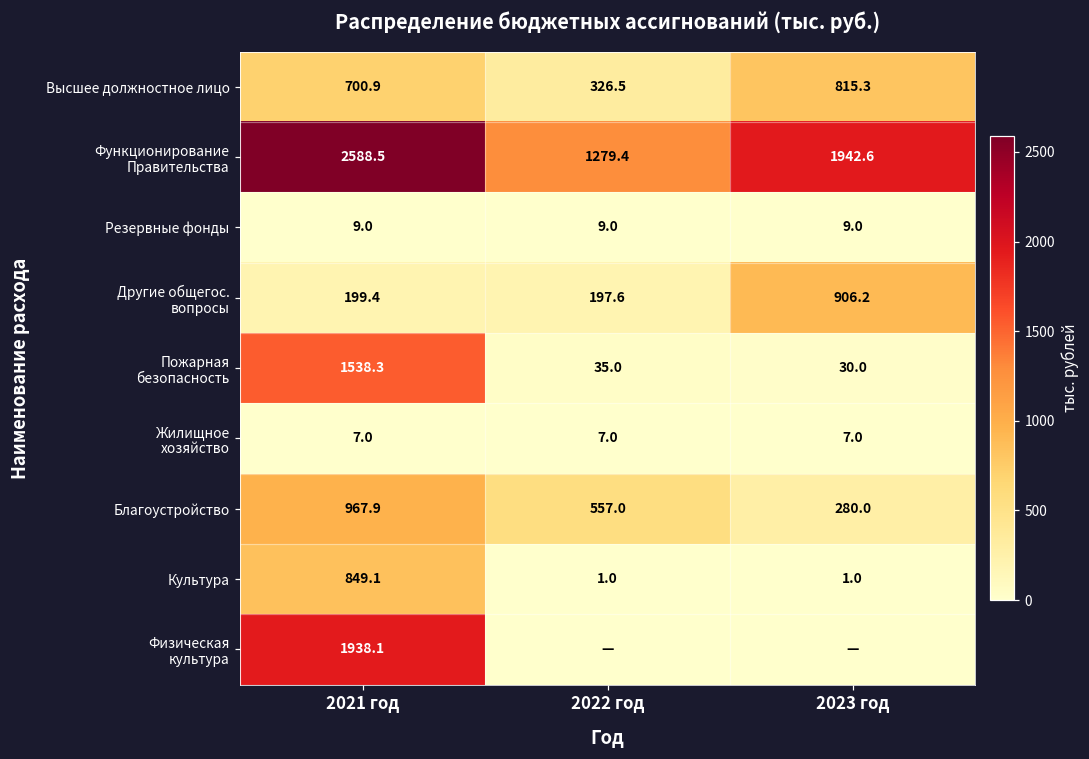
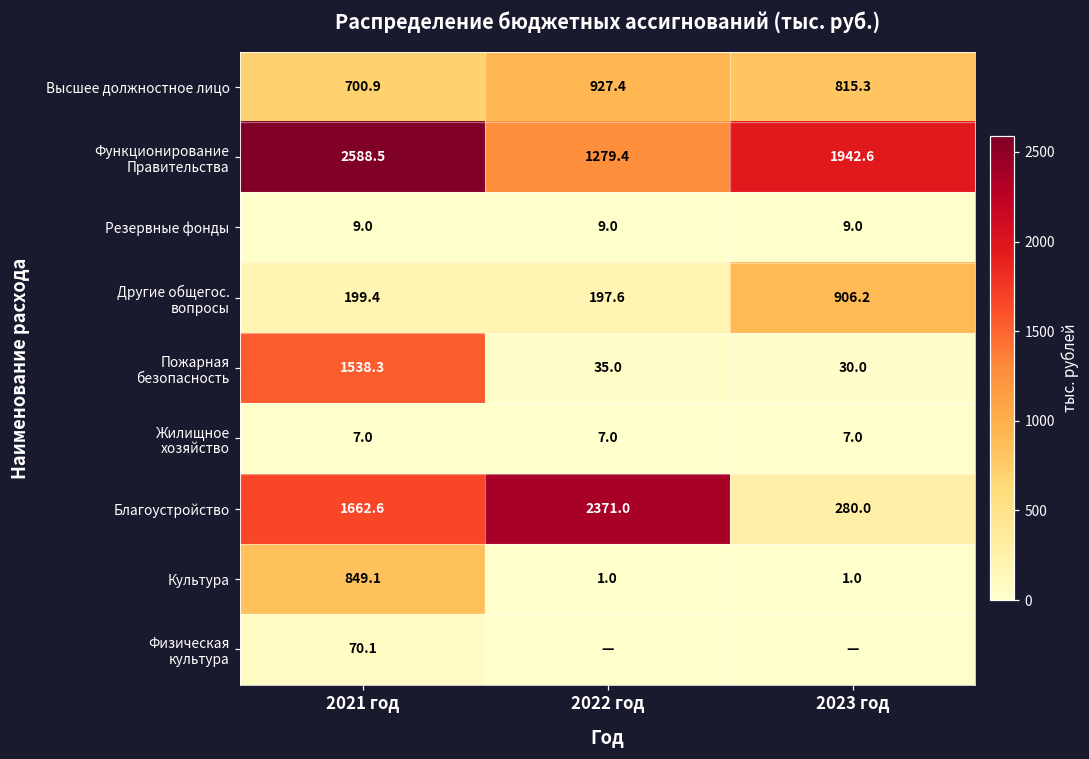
  {
    "Высшее должностное лицо": {
      "2021 год": 700.9,
-     "2022 год": 326.5,
+     "2022 год": 927.4,
      "2023 год": 815.3
    },
    "Функционирование Правительства": {
      "2021 год": 2588.5,
      "2022 год": 1279.4,
      "2023 год": 1942.6
    },
    "Резервные фонды": {
      "2021 год": 9.0,
      "2022 год": 9.0,
      "2023 год": 9.0
    },
    "Другие общегос. вопросы": {
      "2021 год": 199.4,
      "2022 год": 197.6,
      "2023 год": 906.2
    },
    "Пожарная безопасность": {
      "2021 год": 1538.3,
      "2022 год": 35.0,
      "2023 год": 30.0
    },
    "Жилищное хозяйство": {
      "2021 год": 7.0,
      "2022 год": 7.0,
      "2023 год": 7.0
    },
    "Благоустройство": {
-     "2021 год": 967.9,
-     "2022 год": 557.0,
+     "2021 год": 1662.6,
+     "2022 год": 2371.0,
      "2023 год": 280.0
    },
    "Культура": {
      "2021 год": 849.1,
      "2022 год": 1.0,
      "2023 год": 1.0
    },
    "Физическая культура": {
-     "2021 год": 1938.1
+     "2021 год": 70.1
    }
  }
